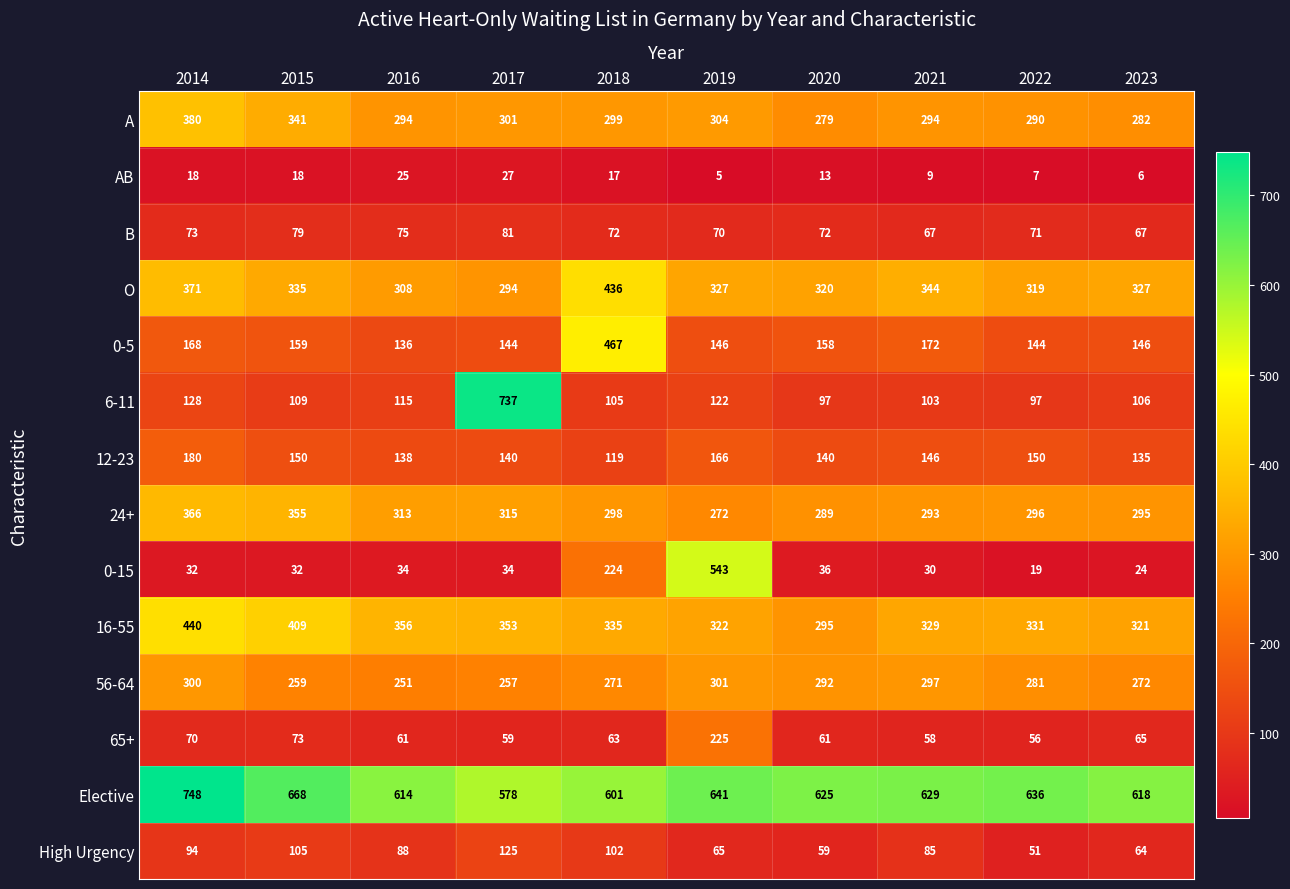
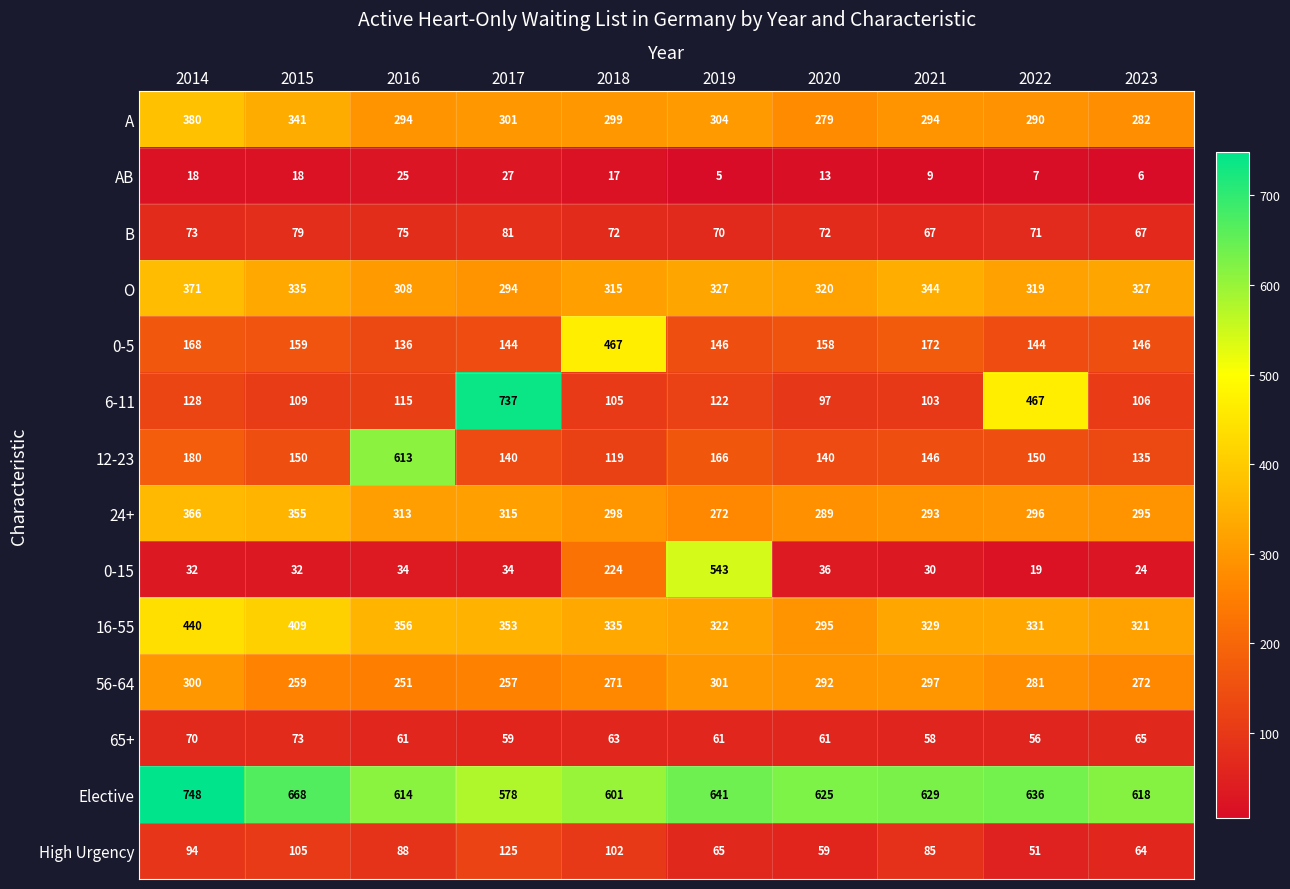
  {
    "A": {
      "2014": 380,
      "2015": 341,
      "2016": 294,
      "2017": 301,
      "2018": 299,
      "2019": 304,
      "2020": 279,
      "2021": 294,
      "2022": 290,
      "2023": 282
    },
    "AB": {
      "2014": 18,
      "2015": 18,
      "2016": 25,
      "2017": 27,
      "2018": 17,
      "2019": 5,
      "2020": 13,
      "2021": 9,
      "2022": 7,
      "2023": 6
    },
    "B": {
      "2014": 73,
      "2015": 79,
      "2016": 75,
      "2017": 81,
      "2018": 72,
      "2019": 70,
      "2020": 72,
      "2021": 67,
      "2022": 71,
      "2023": 67
    },
    "O": {
      "2014": 371,
      "2015": 335,
      "2016": 308,
      "2017": 294,
-     "2018": 436,
+     "2018": 315,
      "2019": 327,
      "2020": 320,
      "2021": 344,
      "2022": 319,
      "2023": 327
    },
    "0-5": {
      "2014": 168,
      "2015": 159,
      "2016": 136,
      "2017": 144,
      "2018": 467,
      "2019": 146,
      "2020": 158,
      "2021": 172,
      "2022": 144,
      "2023": 146
    },
    "6-11": {
      "2014": 128,
      "2015": 109,
      "2016": 115,
      "2017": 737,
      "2018": 105,
      "2019": 122,
      "2020": 97,
      "2021": 103,
-     "2022": 97,
+     "2022": 467,
      "2023": 106
    },
    "12-23": {
      "2014": 180,
      "2015": 150,
-     "2016": 138,
+     "2016": 613,
      "2017": 140,
      "2018": 119,
      "2019": 166,
      "2020": 140,
      "2021": 146,
      "2022": 150,
      "2023": 135
    },
    "24+": {
      "2014": 366,
      "2015": 355,
      "2016": 313,
      "2017": 315,
      "2018": 298,
      "2019": 272,
      "2020": 289,
      "2021": 293,
      "2022": 296,
      "2023": 295
    },
    "0-15": {
      "2014": 32,
      "2015": 32,
      "2016": 34,
      "2017": 34,
      "2018": 224,
      "2019": 543,
      "2020": 36,
      "2021": 30,
      "2022": 19,
      "2023": 24
    },
    "16-55": {
      "2014": 440,
      "2015": 409,
      "2016": 356,
      "2017": 353,
      "2018": 335,
      "2019": 322,
      "2020": 295,
      "2021": 329,
      "2022": 331,
      "2023": 321
    },
    "56-64": {
      "2014": 300,
      "2015": 259,
      "2016": 251,
      "2017": 257,
      "2018": 271,
      "2019": 301,
      "2020": 292,
      "2021": 297,
      "2022": 281,
      "2023": 272
    },
    "65+": {
      "2014": 70,
      "2015": 73,
      "2016": 61,
      "2017": 59,
      "2018": 63,
-     "2019": 225,
+     "2019": 61,
      "2020": 61,
      "2021": 58,
      "2022": 56,
      "2023": 65
    },
    "Elective": {
      "2014": 748,
      "2015": 668,
      "2016": 614,
      "2017": 578,
      "2018": 601,
      "2019": 641,
      "2020": 625,
      "2021": 629,
      "2022": 636,
      "2023": 618
    },
    "High Urgency": {
      "2014": 94,
      "2015": 105,
      "2016": 88,
      "2017": 125,
      "2018": 102,
      "2019": 65,
      "2020": 59,
      "2021": 85,
      "2022": 51,
      "2023": 64
    }
  }
